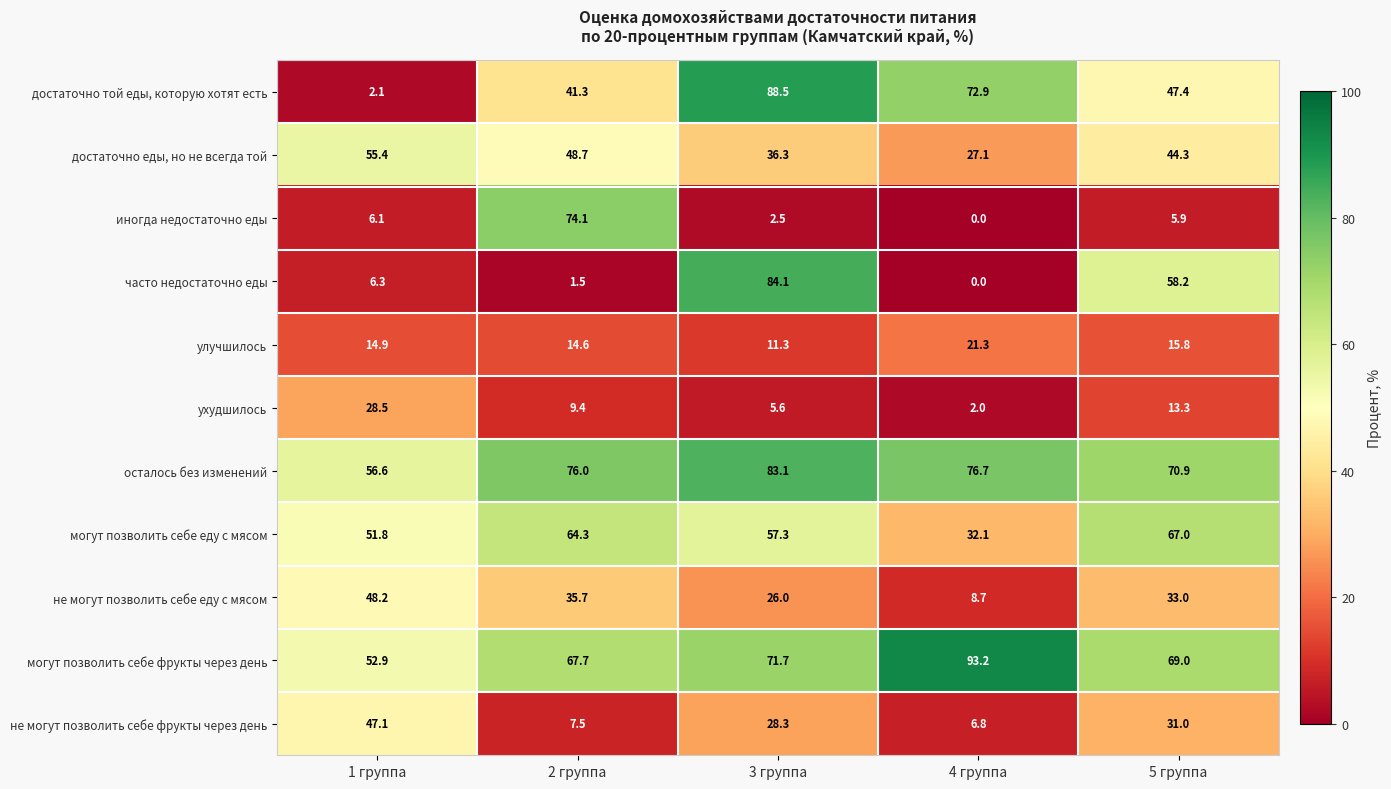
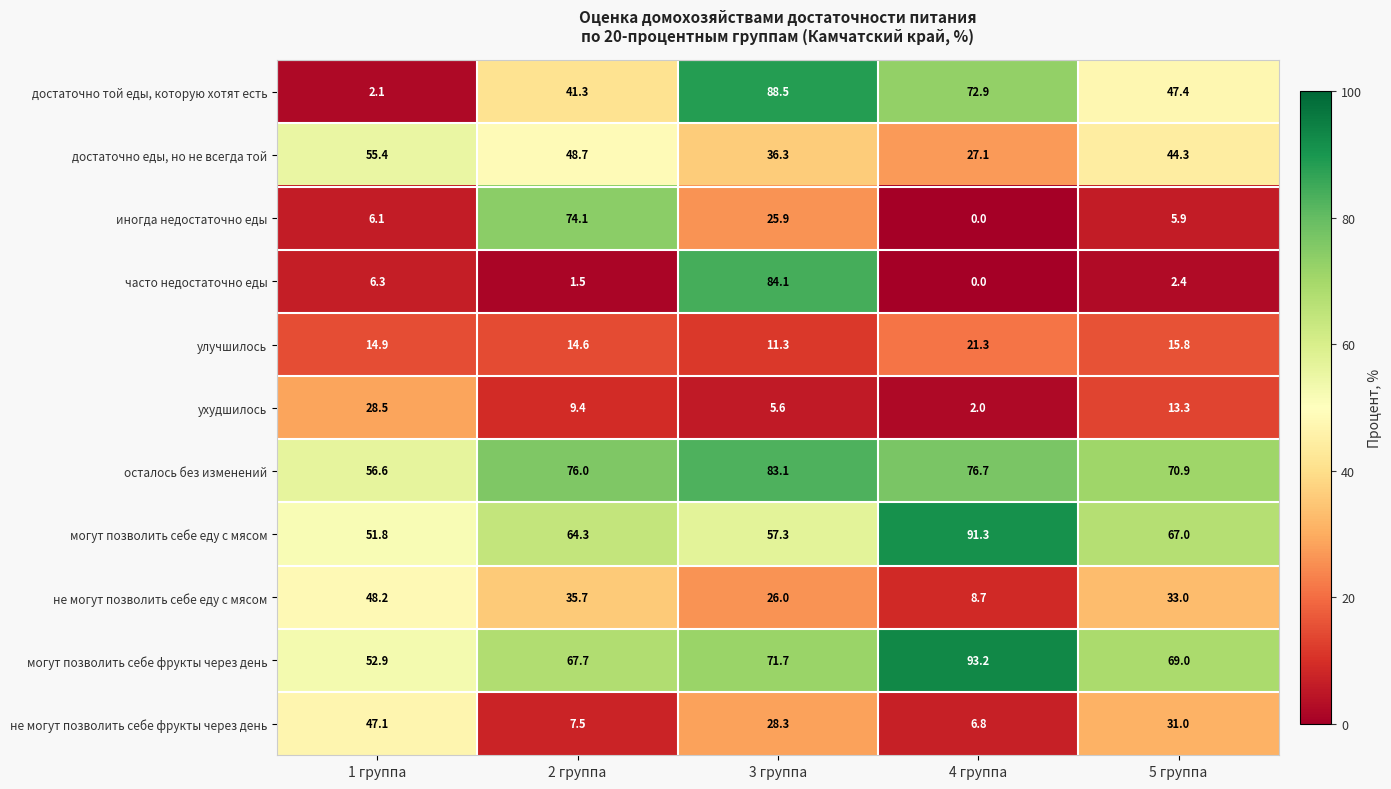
  {
    "достаточно той еды, которую хотят есть": {
      "1 группа": 2.1,
      "2 группа": 41.3,
      "3 группа": 88.5,
      "4 группа": 72.9,
      "5 группа": 47.4
    },
    "достаточно еды, но не всегда той": {
      "1 группа": 55.4,
      "2 группа": 48.7,
      "3 группа": 36.3,
      "4 группа": 27.1,
      "5 группа": 44.3
    },
    "иногда недостаточно еды": {
      "1 группа": 6.1,
      "2 группа": 74.1,
-     "3 группа": 2.5,
+     "3 группа": 25.9,
      "4 группа": 0.0,
      "5 группа": 5.9
    },
    "часто недостаточно еды": {
      "1 группа": 6.3,
      "2 группа": 1.5,
      "3 группа": 84.1,
      "4 группа": 0.0,
-     "5 группа": 58.2
+     "5 группа": 2.4
    },
    "улучшилось": {
      "1 группа": 14.9,
      "2 группа": 14.6,
      "3 группа": 11.3,
      "4 группа": 21.3,
      "5 группа": 15.8
    },
    "ухудшилось": {
      "1 группа": 28.5,
      "2 группа": 9.4,
      "3 группа": 5.6,
      "4 группа": 2.0,
      "5 группа": 13.3
    },
    "осталось без изменений": {
      "1 группа": 56.6,
      "2 группа": 76.0,
      "3 группа": 83.1,
      "4 группа": 76.7,
      "5 группа": 70.9
    },
    "могут позволить себе еду с мясом": {
      "1 группа": 51.8,
      "2 группа": 64.3,
      "3 группа": 57.3,
-     "4 группа": 32.1,
+     "4 группа": 91.3,
      "5 группа": 67.0
    },
    "не могут позволить себе еду с мясом": {
      "1 группа": 48.2,
      "2 группа": 35.7,
      "3 группа": 26.0,
      "4 группа": 8.7,
      "5 группа": 33.0
    },
    "могут позволить себе фрукты через день": {
      "1 группа": 52.9,
      "2 группа": 67.7,
      "3 группа": 71.7,
      "4 группа": 93.2,
      "5 группа": 69.0
    },
    "не могут позволить себе фрукты через день": {
      "1 группа": 47.1,
      "2 группа": 7.5,
      "3 группа": 28.3,
      "4 группа": 6.8,
      "5 группа": 31.0
    }
  }
